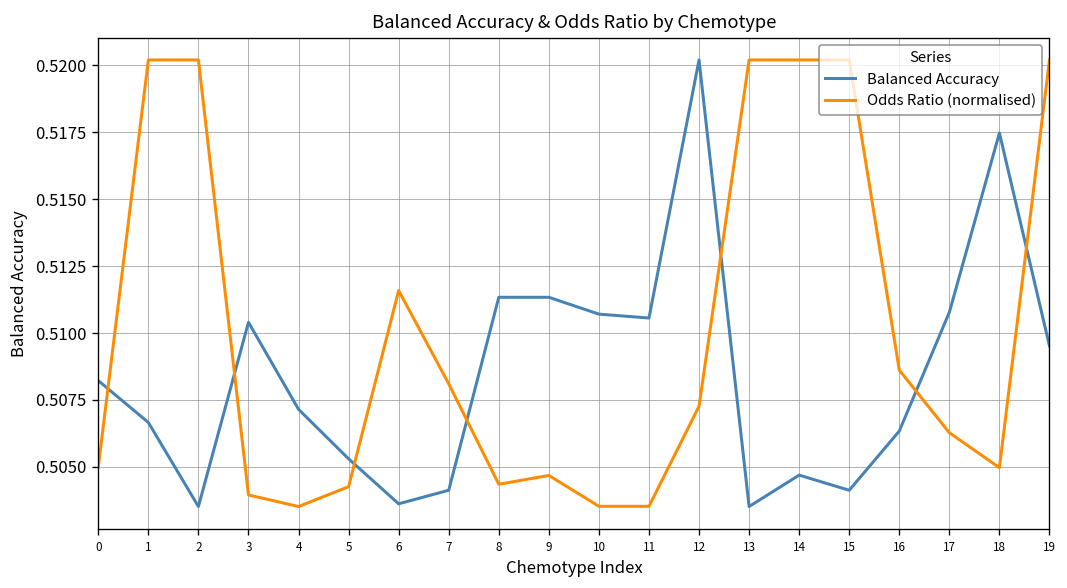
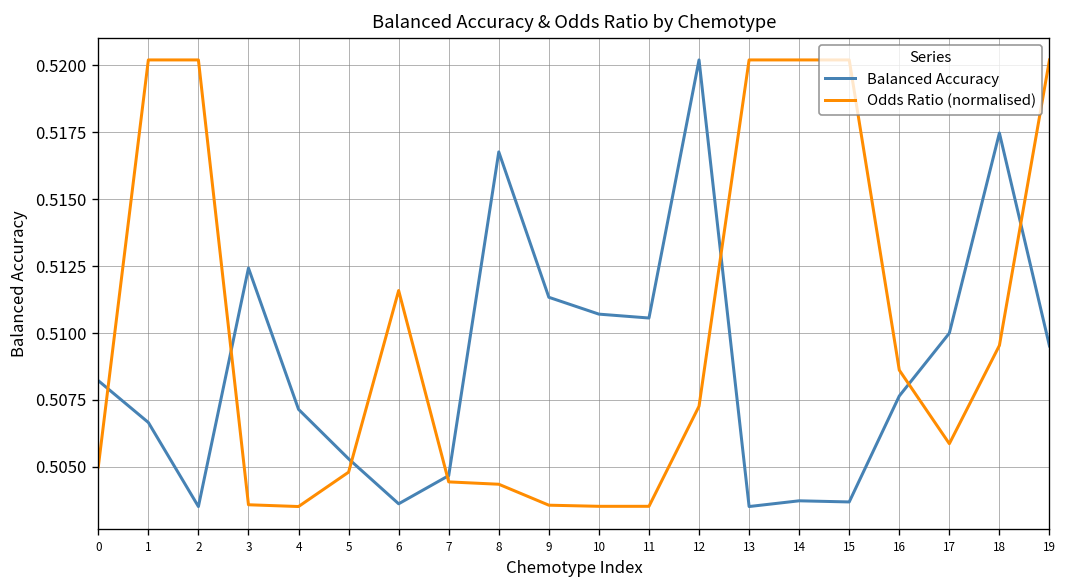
  {
    "Balanced Accuracy": {
      "0": 0.5082,
      "1": 0.5067,
      "2": 0.5035,
-     "3": 0.5104,
+     "3": 0.5124,
      "4": 0.5072,
      "5": 0.5053,
      "6": 0.5036,
-     "7": 0.5041,
-     "8": 0.5113,
+     "7": 0.5047,
+     "8": 0.5168,
      "9": 0.5113,
      "10": 0.5107,
      "11": 0.5106,
      "12": 0.5202,
      "13": 0.5035,
-     "14": 0.5047,
-     "15": 0.5041,
-     "16": 0.5063,
-     "17": 0.5108,
+     "14": 0.5037,
+     "15": 0.5037,
+     "16": 0.5076,
+     "17": 0.5100,
      "18": 0.5175,
      "19": 0.5095
    },
    "Odds Ratio (normalised)": {
      "0": 0.5050,
      "1": 0.5202,
      "2": 0.5202,
-     "3": 0.5040,
+     "3": 0.5036,
      "4": 0.5035,
-     "5": 0.5043,
+     "5": 0.5048,
      "6": 0.5116,
-     "7": 0.5081,
+     "7": 0.5044,
      "8": 0.5044,
-     "9": 0.5047,
+     "9": 0.5036,
      "10": 0.5035,
      "11": 0.5035,
      "12": 0.5073,
      "13": 0.5202,
      "14": 0.5202,
      "16": 0.5086,
-     "17": 0.5063,
-     "18": 0.5050,
+     "17": 0.5059,
+     "18": 0.5095,
      "19": 0.5202
    }
  }
